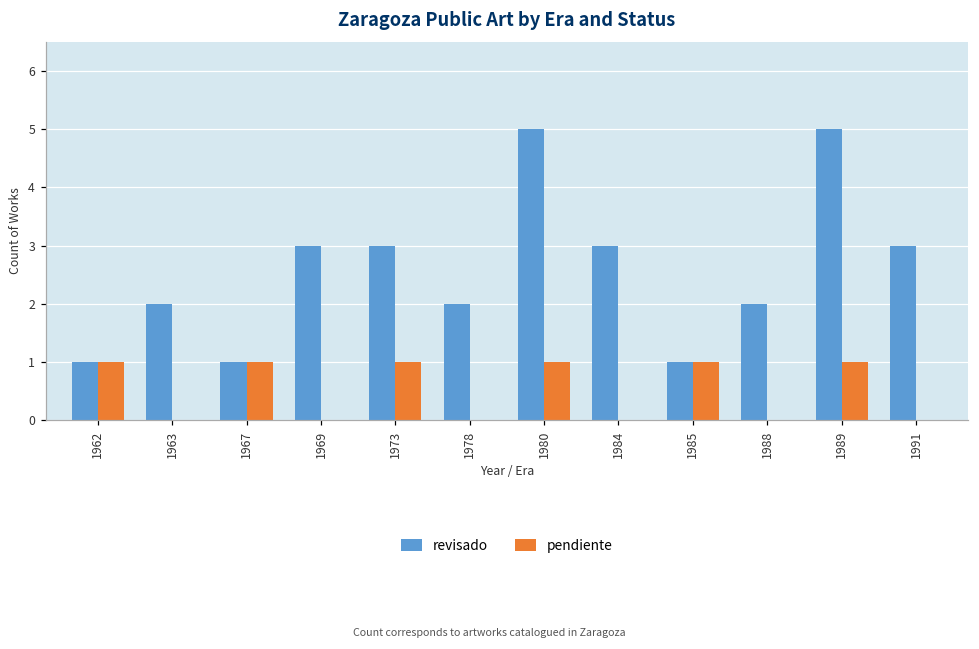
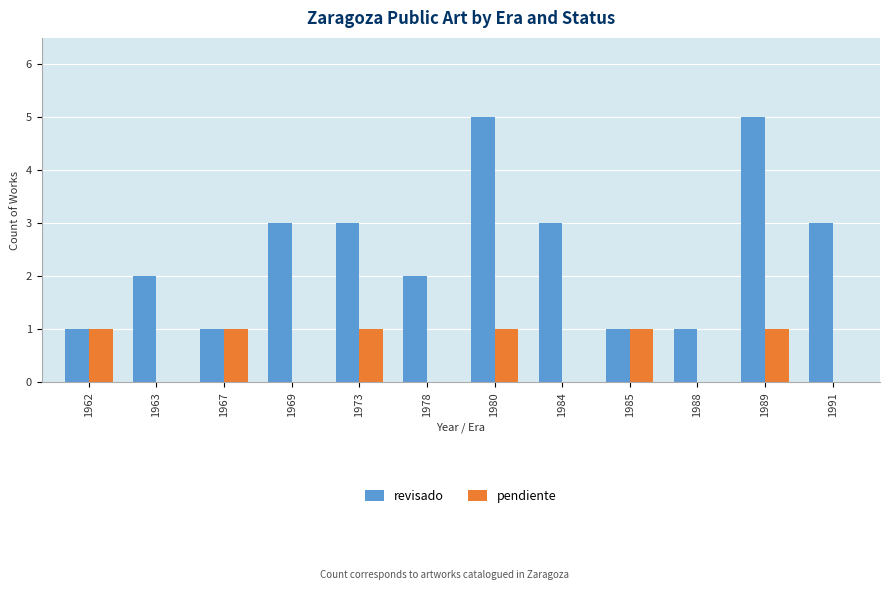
  {
    "revisado": {
      "1962": 1,
      "1963": 2,
      "1967": 1,
      "1969": 3,
      "1973": 3,
      "1978": 2,
      "1980": 5,
      "1984": 3,
      "1985": 1,
-     "1988": 2,
+     "1988": 1,
      "1989": 5,
      "1991": 3
    },
    "pendiente": {
      "1962": 1,
      "1963": 0,
      "1967": 1,
      "1969": 0,
      "1973": 1,
      "1978": 0,
      "1980": 1,
      "1984": 0,
      "1985": 1,
      "1988": 0,
      "1989": 1,
      "1991": 0
    }
  }
